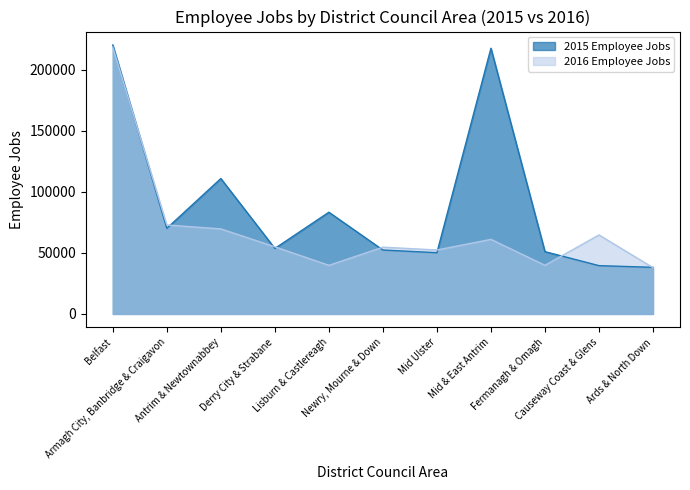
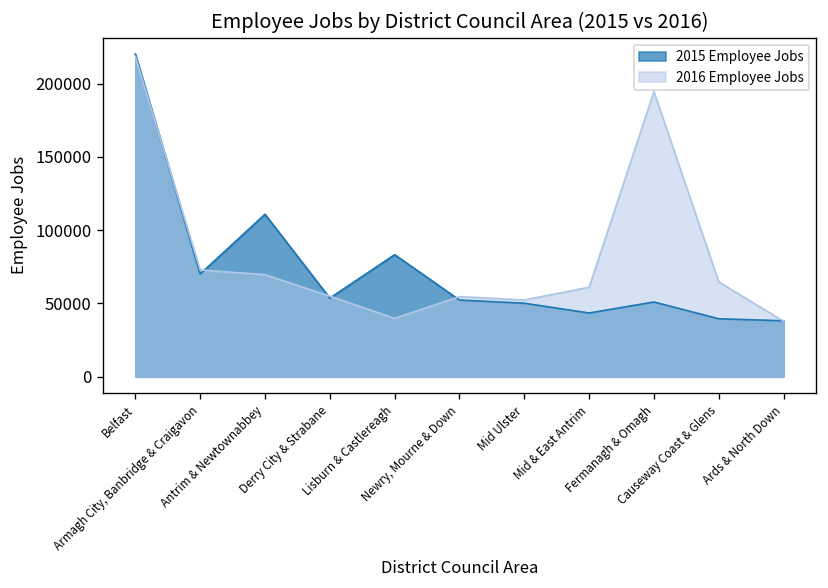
  {
    "2015 Employee Jobs": {
      "Armagh City, Banbridge & Craigavon": 70000,
      "Antrim & Newtownabbey": 111000,
      "Lisburn & Castlereagh": 83000,
      "Newry, Mourne & Down": 52000,
      "Mid Ulster": 50000,
-     "Mid & East Antrim": 218000,
+     "Mid & East Antrim": 43000,
      "Fermanagh & Omagh": 51000,
      "Causeway Coast & Glens": 40000
    },
    "2016 Employee Jobs": {
      "Armagh City, Banbridge & Craigavon": 73000,
      "Antrim & Newtownabbey": 70000,
      "Lisburn & Castlereagh": 40000,
      "Newry, Mourne & Down": 55000,
      "Mid Ulster": 52000,
      "Mid & East Antrim": 61000,
-     "Fermanagh & Omagh": 40000,
+     "Fermanagh & Omagh": 195000,
      "Causeway Coast & Glens": 65000
    }
  }
